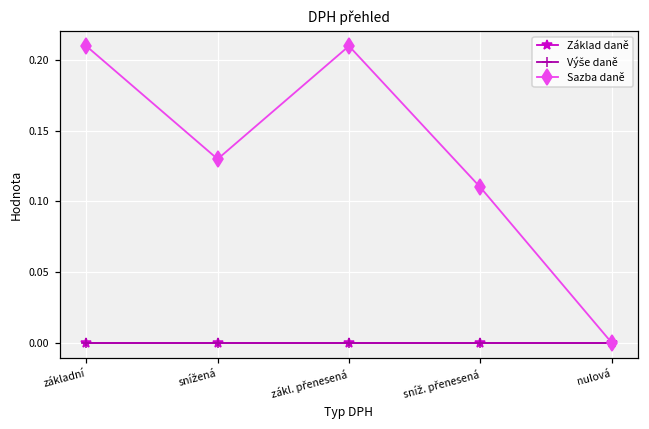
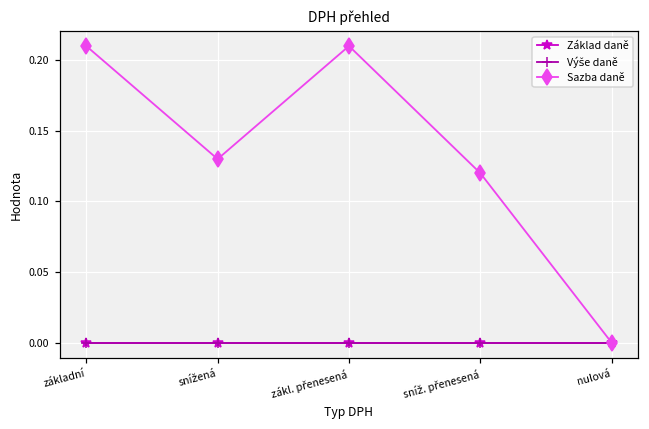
  {
    "Výše daně": {
      "základní": 0.00,
      "snížená": 0.00,
      "zákl. přenesená": 0.00,
      "sníž. přenesená": 0.00
    },
    "Sazba daně": {
      "základní": 0.21,
      "snížená": 0.13,
      "zákl. přenesená": 0.21,
-     "sníž. přenesená": 0.11
+     "sníž. přenesená": 0.12
    }
  }
